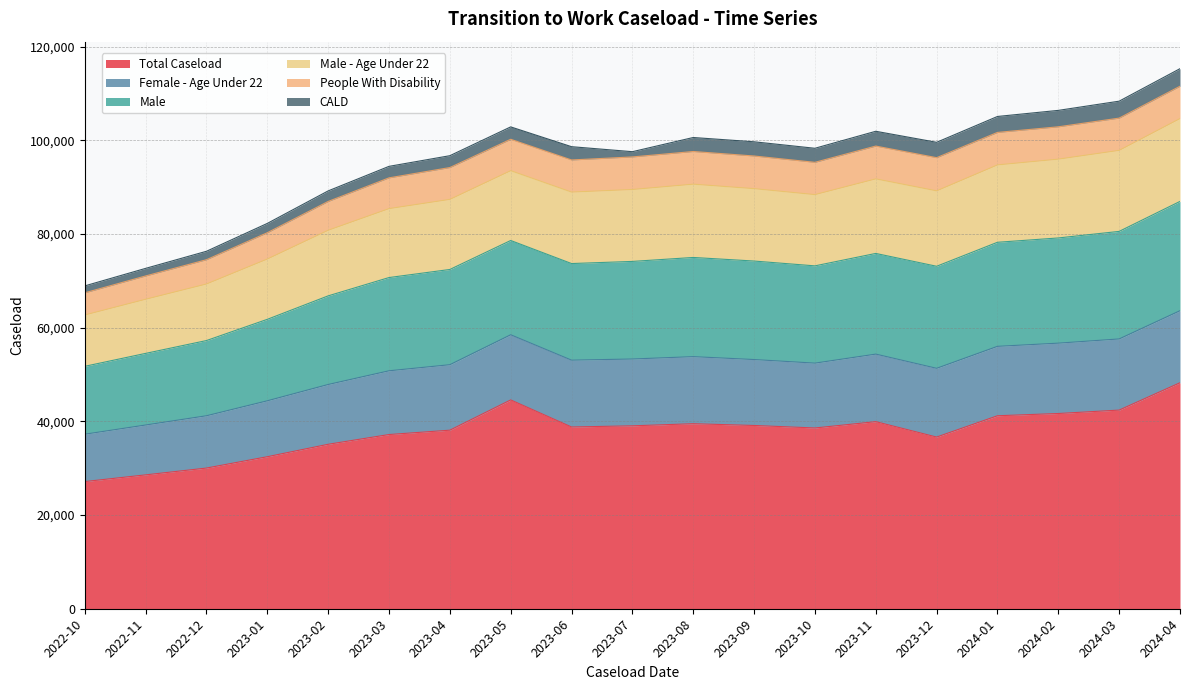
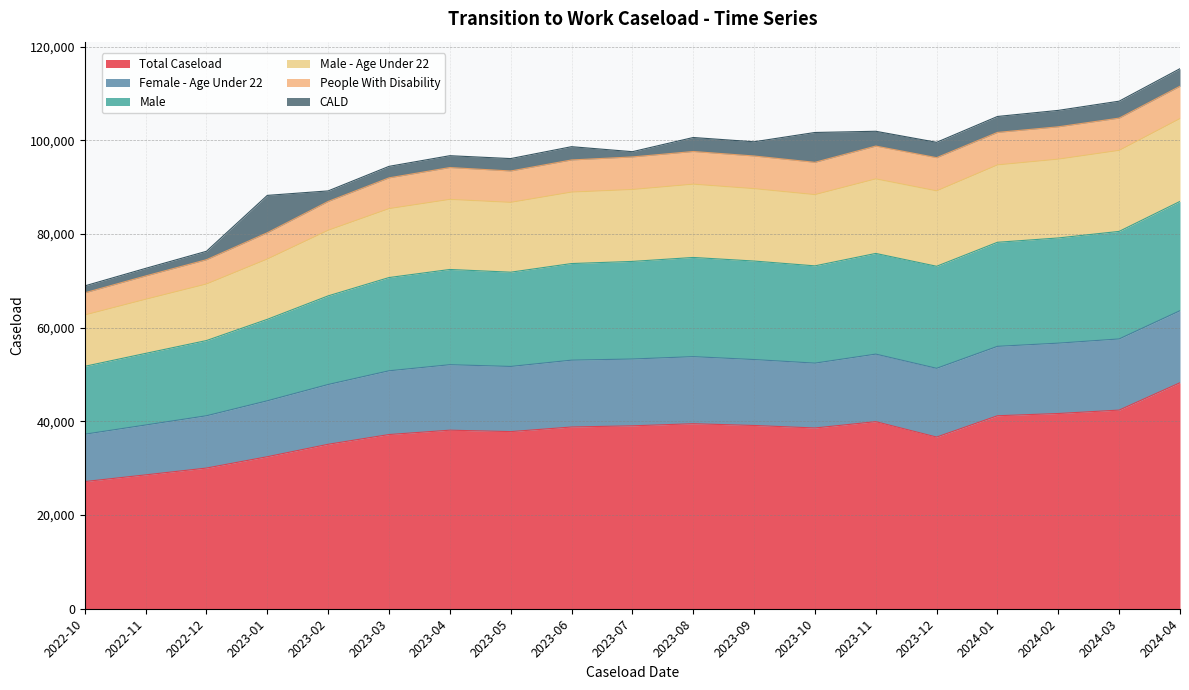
  {
    "Total Caseload": {
      "2022-10": "27,000",
      "2022-11": "29,000",
      "2022-12": "30,000",
      "2023-01": "32,000",
      "2023-02": "35,000",
      "2023-03": "37,000",
      "2023-04": "38,000",
-     "2023-05": "45,000",
+     "2023-05": "38,000",
      "2023-06": "39,000",
      "2023-07": "39,000",
      "2023-08": "40,000",
      "2023-09": "39,000",
      "2023-10": "39,000",
      "2023-11": "40,000",
      "2023-12": "37,000",
      "2024-01": "41,000",
      "2024-02": "42,000",
      "2024-03": "42,000",
      "2024-04": "48,000"
    },
    "CALD": {
      "2022-10": "1,000",
      "2022-11": "2,000",
      "2022-12": "2,000",
-     "2023-01": "2,000",
+     "2023-01": "8,000",
      "2023-02": "2,000",
      "2023-03": "2,000",
      "2023-04": "3,000",
      "2023-05": "3,000",
      "2023-06": "3,000",
      "2023-07": "1,000",
      "2023-08": "3,000",
      "2023-09": "3,000",
-     "2023-10": "3,000",
+     "2023-10": "6,000",
      "2023-11": "3,000",
      "2023-12": "3,000",
      "2024-01": "3,000",
      "2024-02": "4,000",
      "2024-03": "4,000",
      "2024-04": "4,000"
    }
  }
